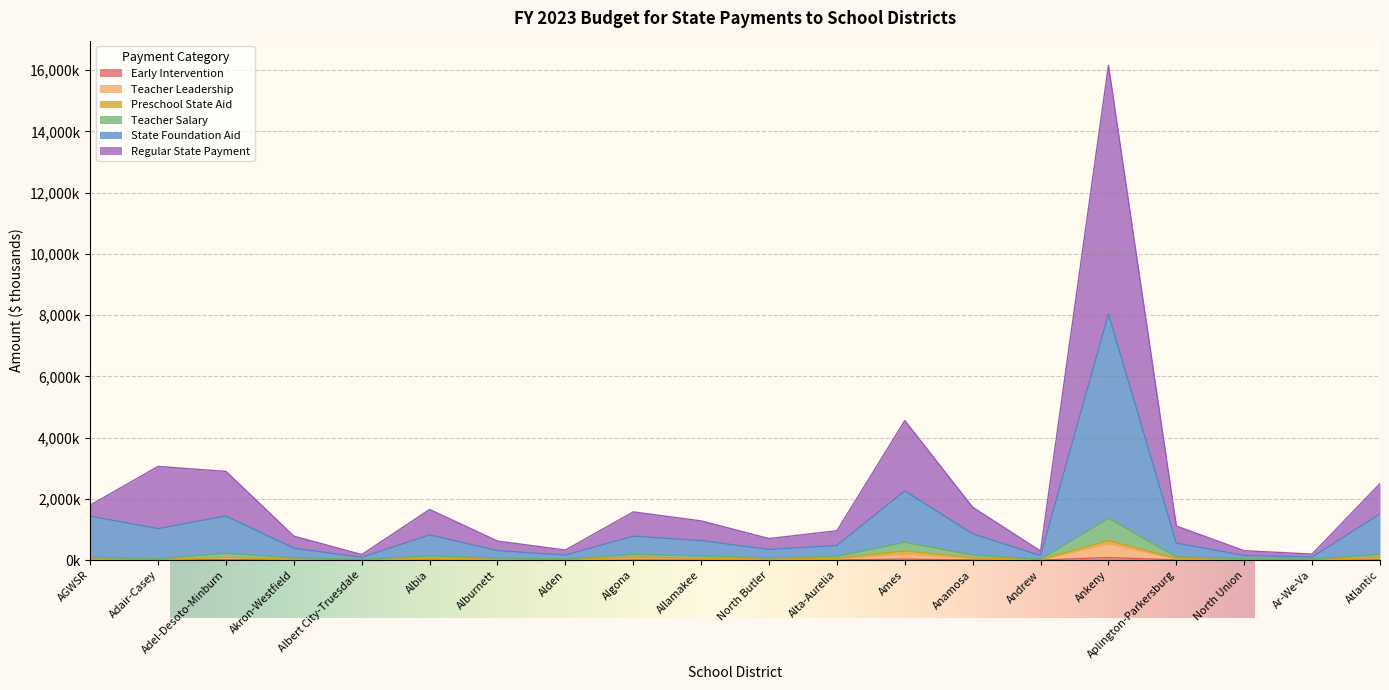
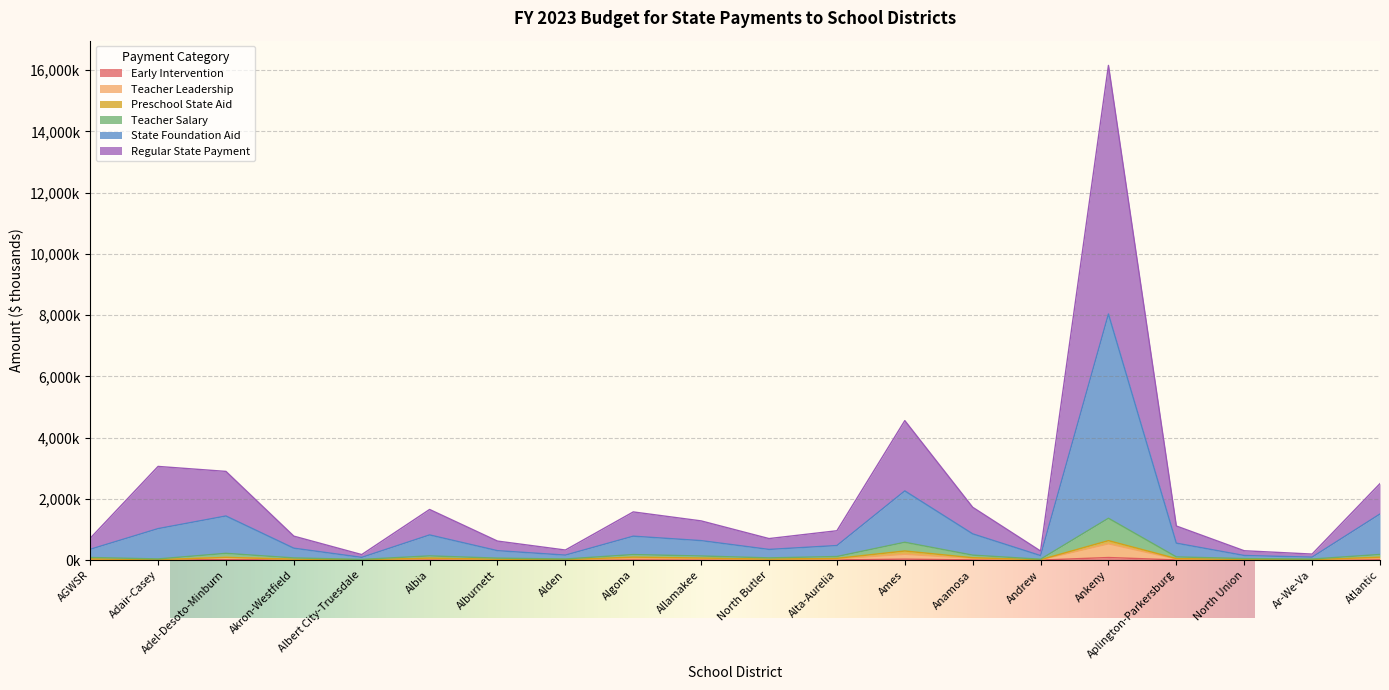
  {
    "FY 2023 Budget for State Payments to School Districts": {
      "Teacher Salary": {
        "Atlantic": "100,000"
      },
      "State Foundation Aid": {
-       "AGWSR": "1,300,000",
+       "AGWSR": "300,000",
        "Adair-Casey": "1,000,000",
        "Atlantic": "1,300,000"
      },
      "Regular State Payment": {
        "AGWSR": "400,000",
        "Adair-Casey": "2,000,000",
        "Ar-We-Va": "100,000",
        "Atlantic": "1,000,000"
      }
    }
  }
